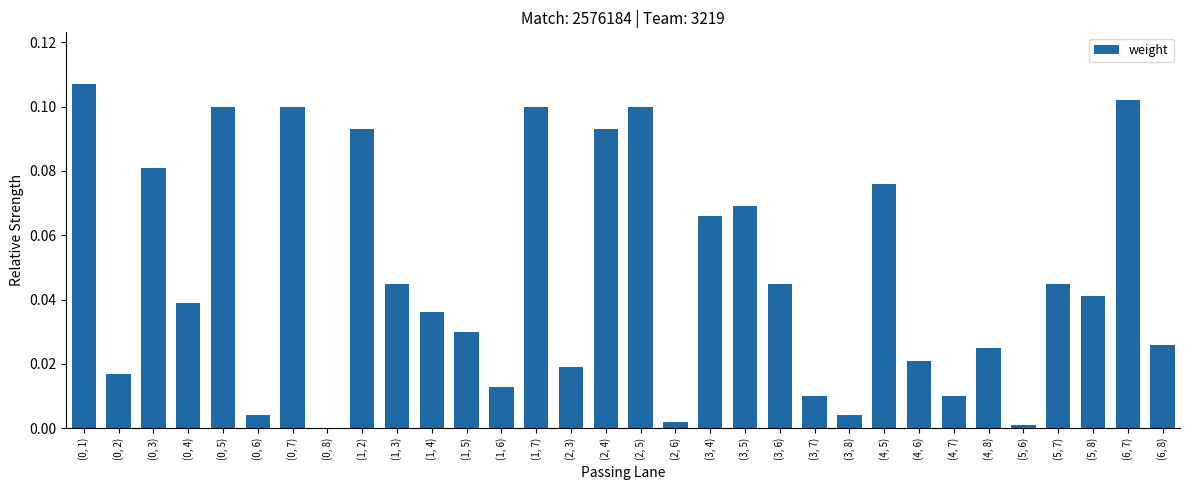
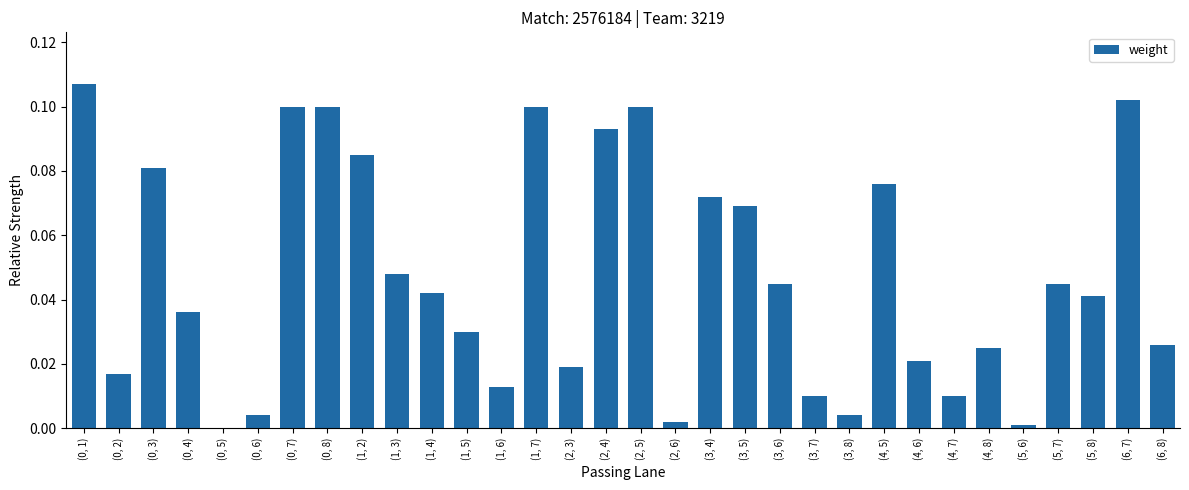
  {
    "(0, 1)": 0.107,
    "(0, 2)": 0.017,
    "(0, 3)": 0.081,
-   "(0, 4)": 0.039,
-   "(0, 5)": 0.1,
+   "(0, 4)": 0.036,
+   "(0, 5)": 0.0,
    "(0, 6)": 0.004,
    "(0, 7)": 0.100,
-   "(0, 8)": 0.0,
-   "(1, 2)": 0.093,
-   "(1, 3)": 0.045,
-   "(1, 4)": 0.036,
+   "(0, 8)": 0.1,
+   "(1, 2)": 0.085,
+   "(1, 3)": 0.048,
+   "(1, 4)": 0.042,
    "(1, 5)": 0.030,
    "(1, 6)": 0.013,
    "(1, 7)": 0.100,
    "(2, 3)": 0.019,
    "(2, 4)": 0.093,
    "(2, 5)": 0.100,
    "(2, 6)": 0.002,
-   "(3, 4)": 0.066,
+   "(3, 4)": 0.072,
    "(3, 5)": 0.069,
    "(3, 6)": 0.045,
    "(3, 7)": 0.010,
    "(3, 8)": 0.004,
    "(4, 5)": 0.076,
    "(4, 6)": 0.021,
    "(4, 7)": 0.010,
    "(4, 8)": 0.025,
    "(5, 6)": 0.001,
    "(5, 7)": 0.045,
    "(5, 8)": 0.041,
    "(6, 7)": 0.102,
    "(6, 8)": 0.026
  }
